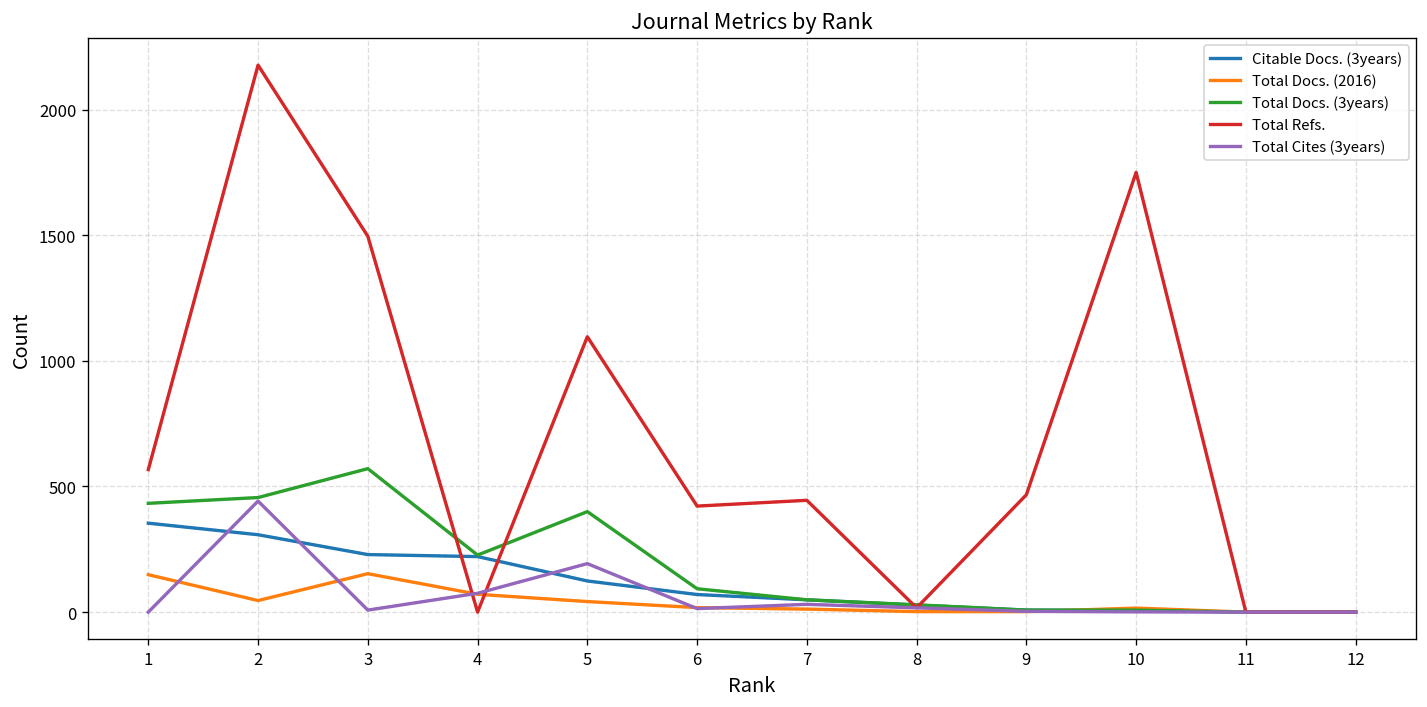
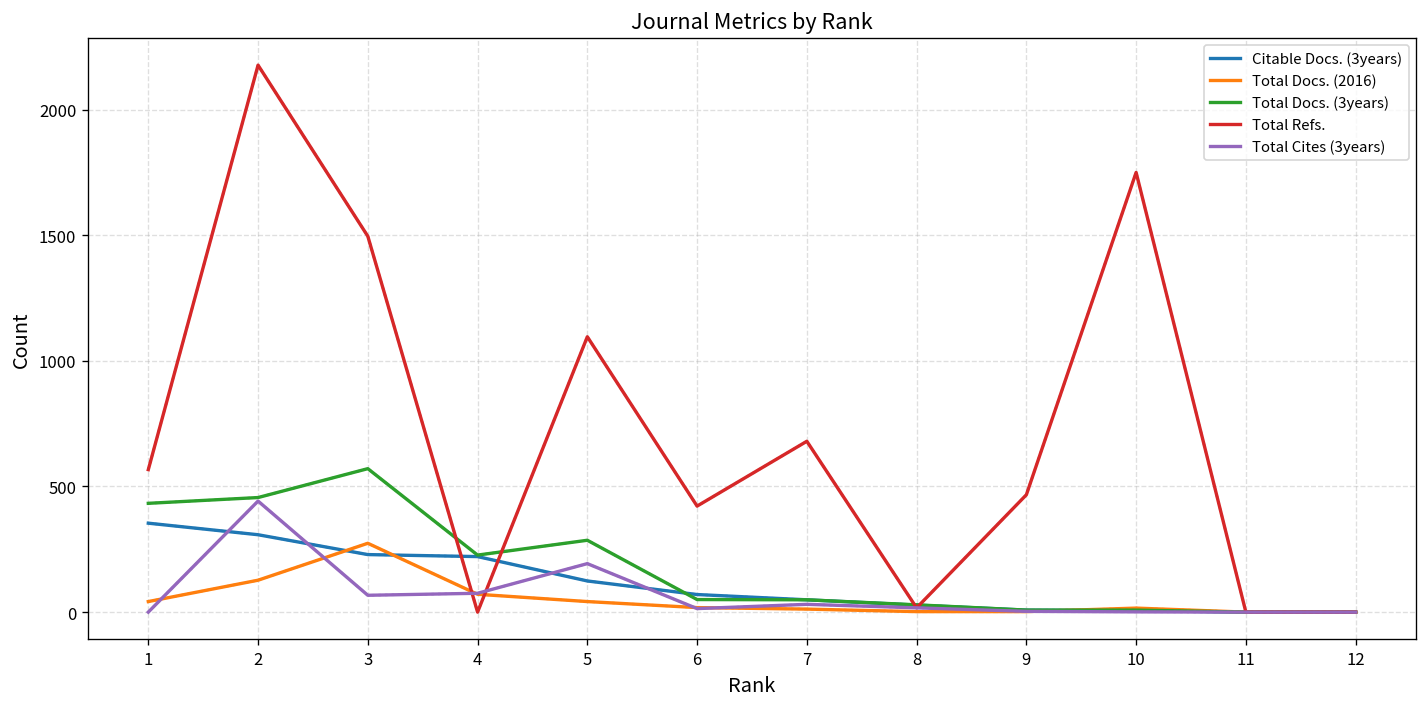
  {
    "Citable Docs. (3years)": {
      "1": 350,
      "2": 310,
      "3": 230,
      "5": 120,
      "6": 70
    },
    "Total Docs. (2016)": {
-     "1": 150,
-     "2": 50,
-     "3": 150,
+     "1": 40,
+     "2": 130,
+     "3": 270,
      "5": 40,
      "7": 10,
      "8": 0
    },
    "Total Docs. (3years)": {
      "1": 430,
      "2": 460,
      "3": 570,
-     "5": 400,
-     "6": 90
+     "5": 290,
+     "6": 50
    },
    "Total Refs.": {
      "1": 570,
      "2": 2180,
      "3": 1500,
      "4": 0,
      "5": 1100,
      "6": 420,
-     "7": 450,
+     "7": 680,
      "9": 470,
      "10": 1750
    },
    "Total Cites (3years)": {
      "1": 0,
      "2": 440,
-     "3": 10,
+     "3": 70,
      "5": 190,
      "7": 30
    }
  }
